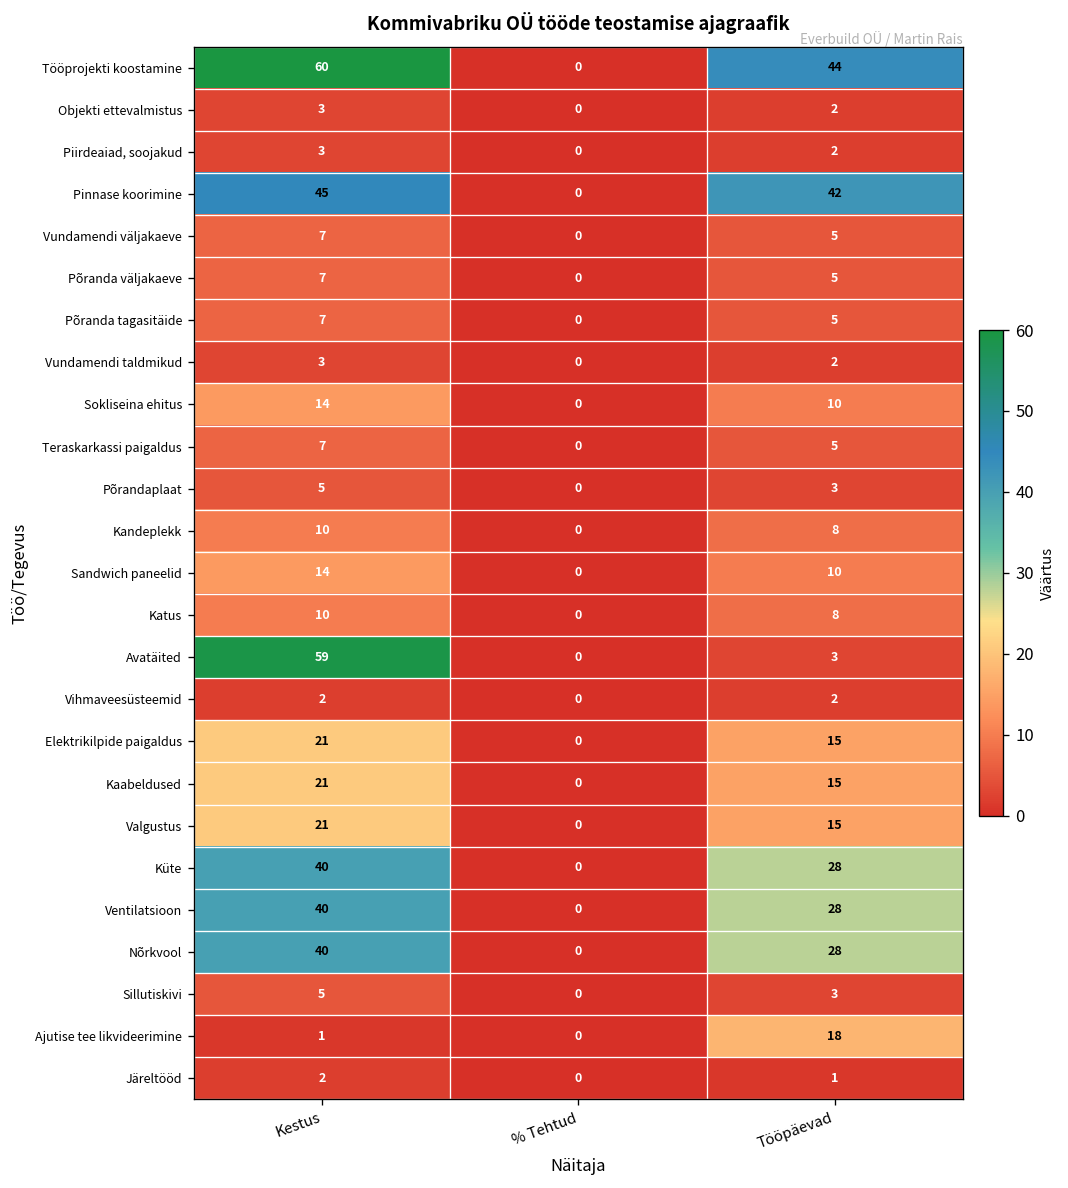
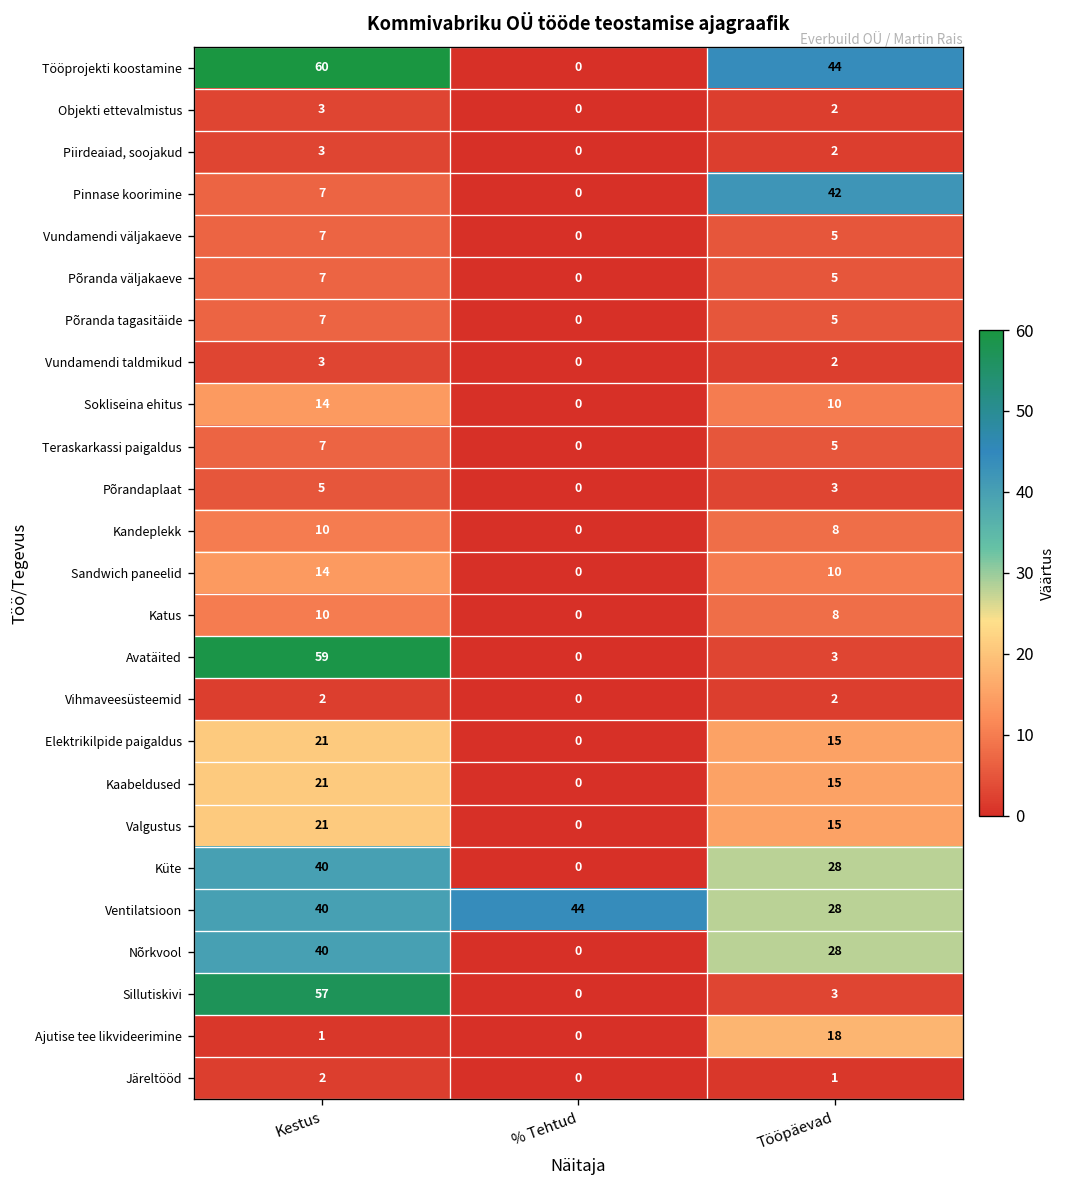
  {
    "Tööprojekti koostamine": {
      "Kestus": 60,
      "% Tehtud": 0,
      "Tööpäevad": 44
    },
    "Objekti ettevalmistus": {
      "Kestus": 3,
      "% Tehtud": 0,
      "Tööpäevad": 2
    },
    "Piirdeaiad, soojakud": {
      "Kestus": 3,
      "% Tehtud": 0,
      "Tööpäevad": 2
    },
    "Pinnase koorimine": {
-     "Kestus": 45,
+     "Kestus": 7,
      "% Tehtud": 0,
      "Tööpäevad": 42
    },
    "Vundamendi väljakaeve": {
      "Kestus": 7,
      "% Tehtud": 0,
      "Tööpäevad": 5
    },
    "Põranda väljakaeve": {
      "Kestus": 7,
      "% Tehtud": 0,
      "Tööpäevad": 5
    },
    "Põranda tagasitäide": {
      "Kestus": 7,
      "% Tehtud": 0,
      "Tööpäevad": 5
    },
    "Vundamendi taldmikud": {
      "Kestus": 3,
      "% Tehtud": 0,
      "Tööpäevad": 2
    },
    "Sokliseina ehitus": {
      "Kestus": 14,
      "% Tehtud": 0,
      "Tööpäevad": 10
    },
    "Teraskarkassi paigaldus": {
      "Kestus": 7,
      "% Tehtud": 0,
      "Tööpäevad": 5
    },
    "Põrandaplaat": {
      "Kestus": 5,
      "% Tehtud": 0,
      "Tööpäevad": 3
    },
    "Kandeplekk": {
      "Kestus": 10,
      "% Tehtud": 0,
      "Tööpäevad": 8
    },
    "Sandwich paneelid": {
      "Kestus": 14,
      "% Tehtud": 0,
      "Tööpäevad": 10
    },
    "Katus": {
      "Kestus": 10,
      "% Tehtud": 0,
      "Tööpäevad": 8
    },
    "Avatäited": {
      "Kestus": 59,
      "% Tehtud": 0,
      "Tööpäevad": 3
    },
    "Vihmaveesüsteemid": {
      "Kestus": 2,
      "% Tehtud": 0,
      "Tööpäevad": 2
    },
    "Elektrikilpide paigaldus": {
      "Kestus": 21,
      "% Tehtud": 0,
      "Tööpäevad": 15
    },
    "Kaabeldused": {
      "Kestus": 21,
      "% Tehtud": 0,
      "Tööpäevad": 15
    },
    "Valgustus": {
      "Kestus": 21,
      "% Tehtud": 0,
      "Tööpäevad": 15
    },
    "Küte": {
      "Kestus": 40,
      "% Tehtud": 0,
      "Tööpäevad": 28
    },
    "Ventilatsioon": {
      "Kestus": 40,
-     "% Tehtud": 0,
+     "% Tehtud": 44,
      "Tööpäevad": 28
    },
    "Nõrkvool": {
      "Kestus": 40,
      "% Tehtud": 0,
      "Tööpäevad": 28
    },
    "Sillutiskivi": {
-     "Kestus": 5,
+     "Kestus": 57,
      "% Tehtud": 0,
      "Tööpäevad": 3
    },
    "Ajutise tee likvideerimine": {
      "Kestus": 1,
      "% Tehtud": 0,
      "Tööpäevad": 18
    },
    "Järeltööd": {
      "Kestus": 2,
      "% Tehtud": 0,
      "Tööpäevad": 1
    }
  }
